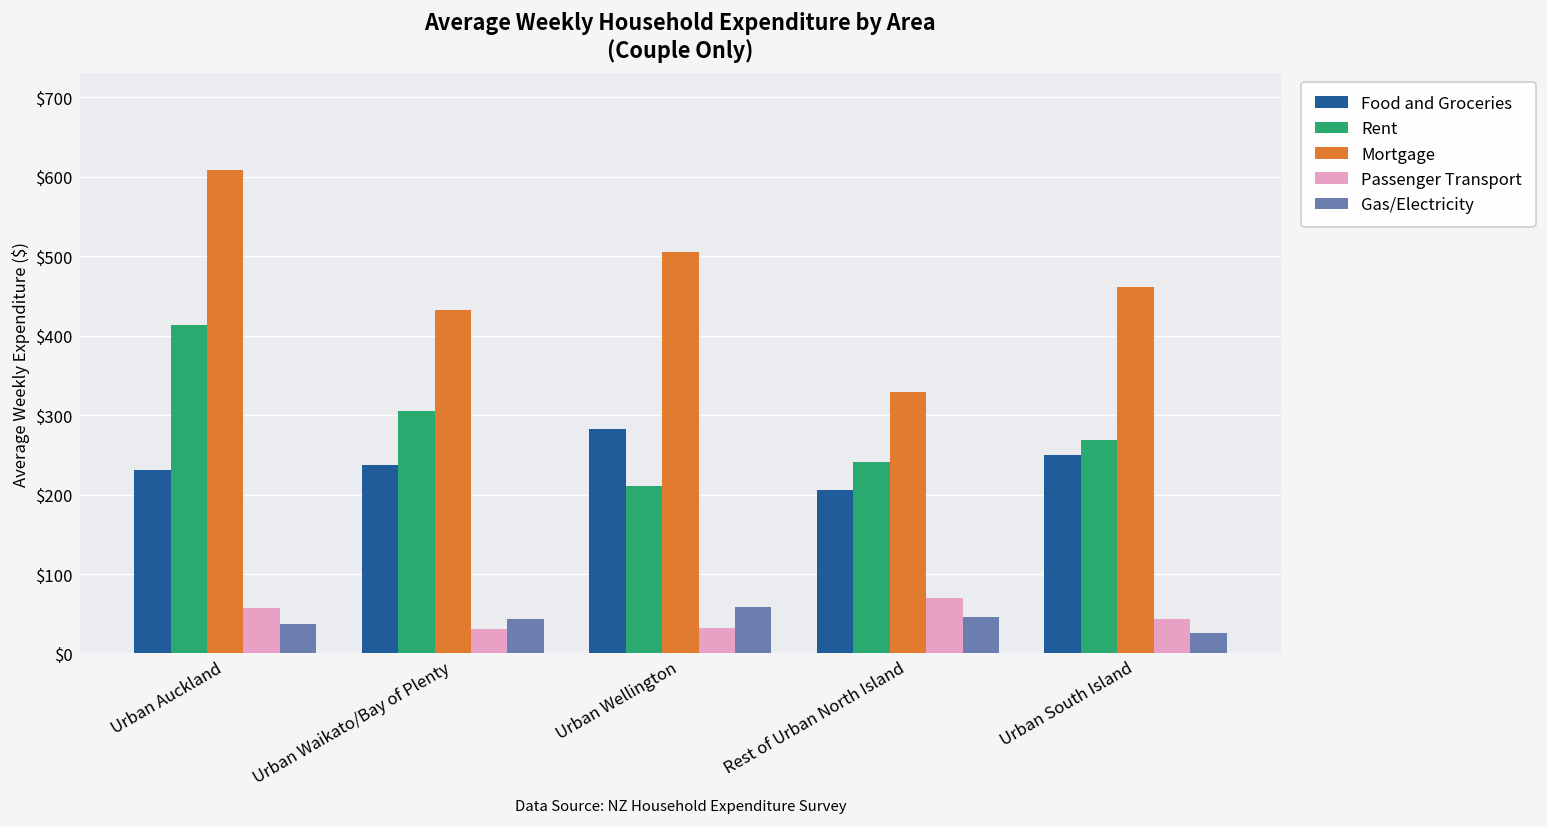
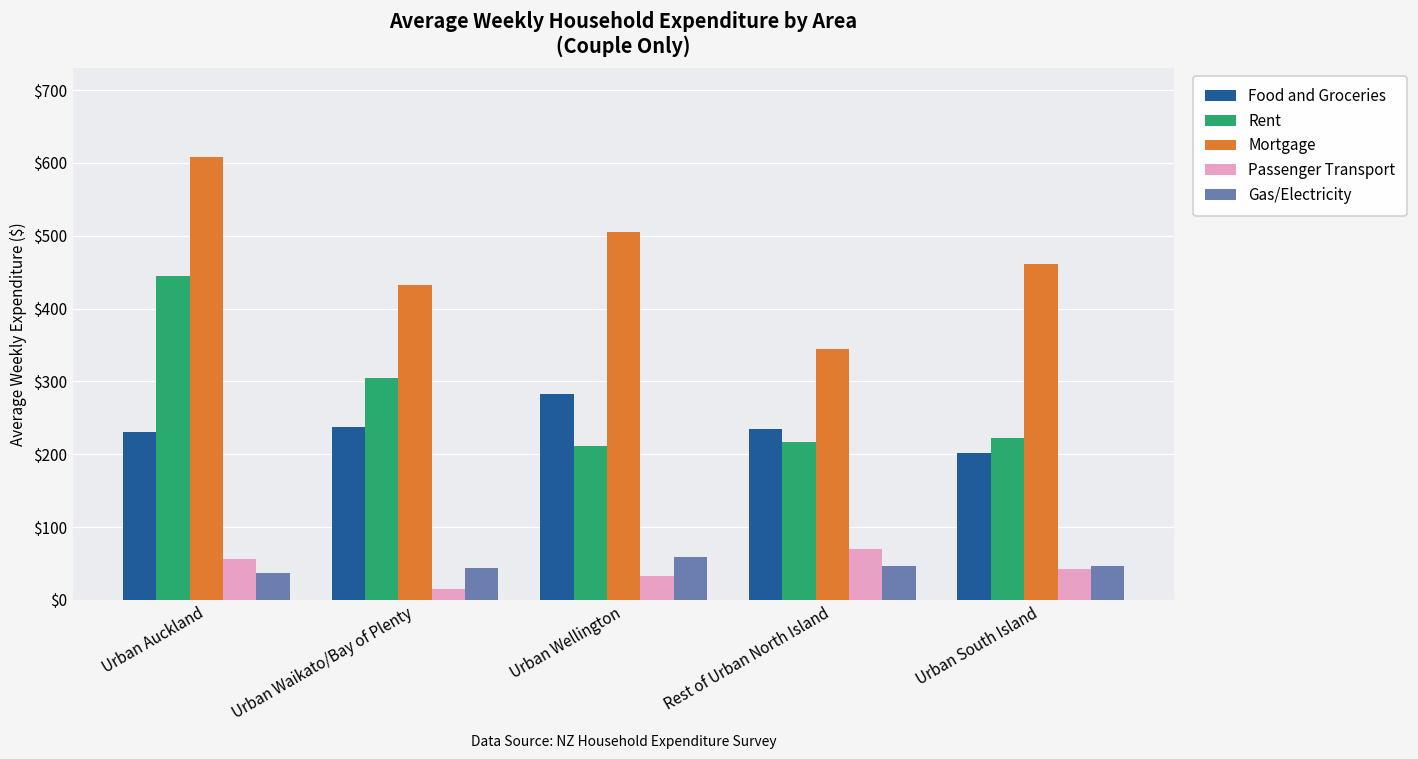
  {
    "Food and Groceries": {
      "Urban Auckland": "$230",
      "Urban Waikato/Bay of Plenty": "$240",
      "Urban Wellington": "$280",
-     "Rest of Urban North Island": "$210",
-     "Urban South Island": "$250"
+     "Rest of Urban North Island": "$240",
+     "Urban South Island": "$200"
    },
    "Rent": {
-     "Urban Auckland": "$410",
+     "Urban Auckland": "$450",
      "Urban Waikato/Bay of Plenty": "$300",
      "Urban Wellington": "$210",
-     "Rest of Urban North Island": "$240",
-     "Urban South Island": "$270"
+     "Rest of Urban North Island": "$220",
+     "Urban South Island": "$220"
    },
    "Mortgage": {
      "Urban Auckland": "$610",
      "Urban Waikato/Bay of Plenty": "$430",
      "Urban Wellington": "$510",
-     "Rest of Urban North Island": "$330",
+     "Rest of Urban North Island": "$340",
      "Urban South Island": "$460"
    },
    "Passenger Transport": {
      "Urban Auckland": "$60",
-     "Urban Waikato/Bay of Plenty": "$30",
+     "Urban Waikato/Bay of Plenty": "$20",
      "Urban Wellington": "$30",
      "Rest of Urban North Island": "$70",
      "Urban South Island": "$40"
    },
    "Gas/Electricity": {
      "Urban Auckland": "$40",
      "Urban Waikato/Bay of Plenty": "$40",
      "Urban Wellington": "$60",
      "Rest of Urban North Island": "$50",
-     "Urban South Island": "$30"
+     "Urban South Island": "$50"
    }
  }
